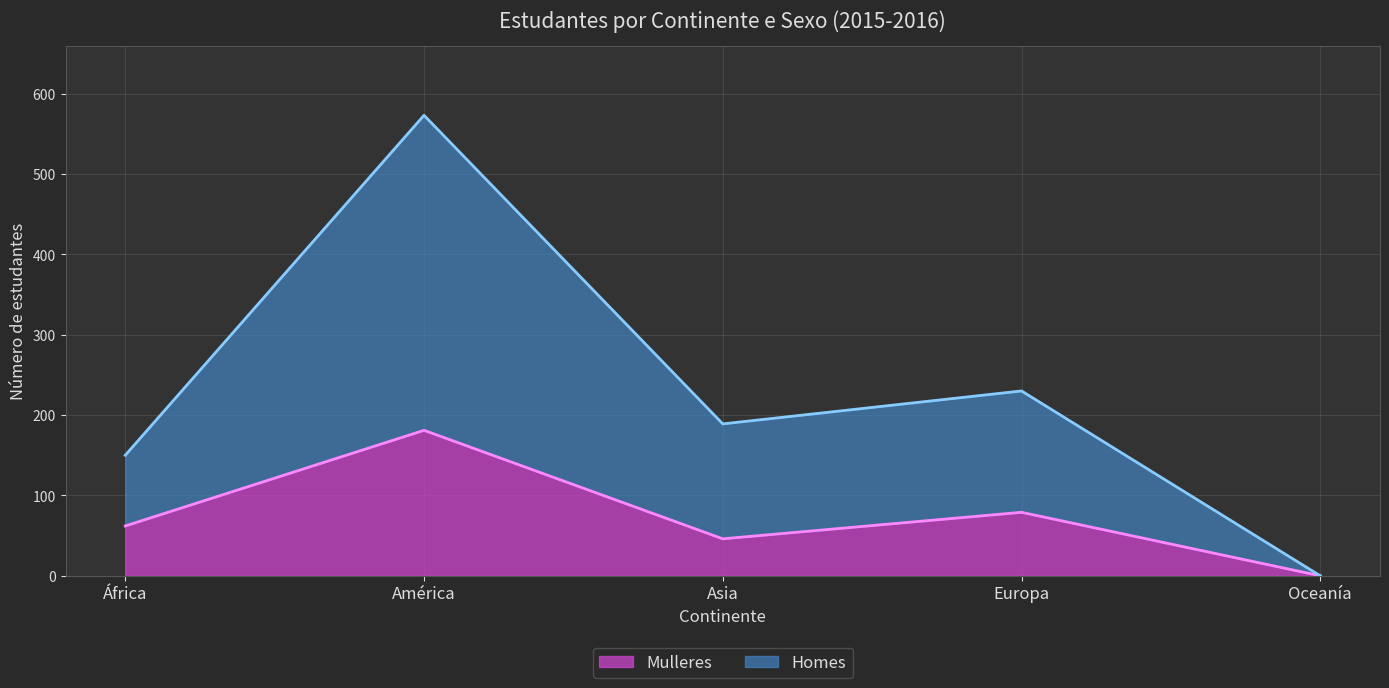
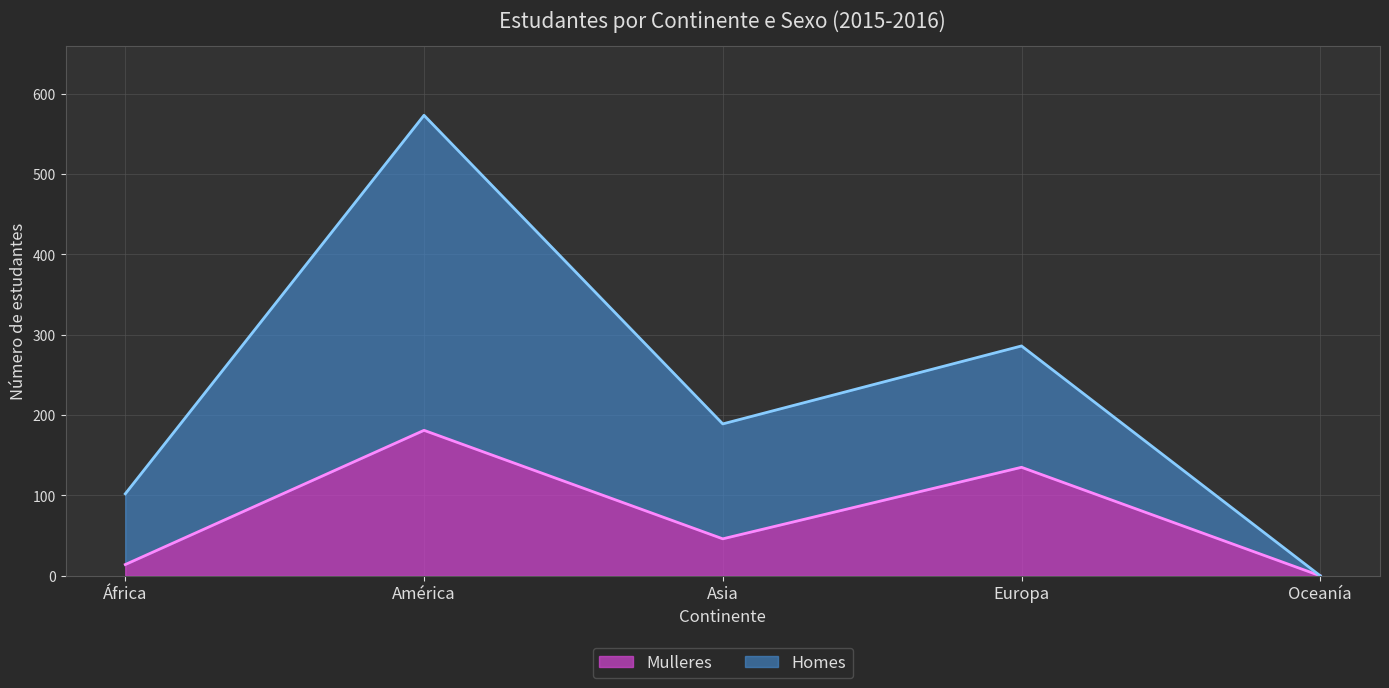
  {
    "Mulleres": {
-     "África": 60,
+     "África": 10,
      "América": 180,
      "Asia": 50,
-     "Europa": 80
+     "Europa": 140
    },
    "Homes": {
      "África": 90,
      "América": 390,
      "Asia": 140,
      "Europa": 150
    }
  }
